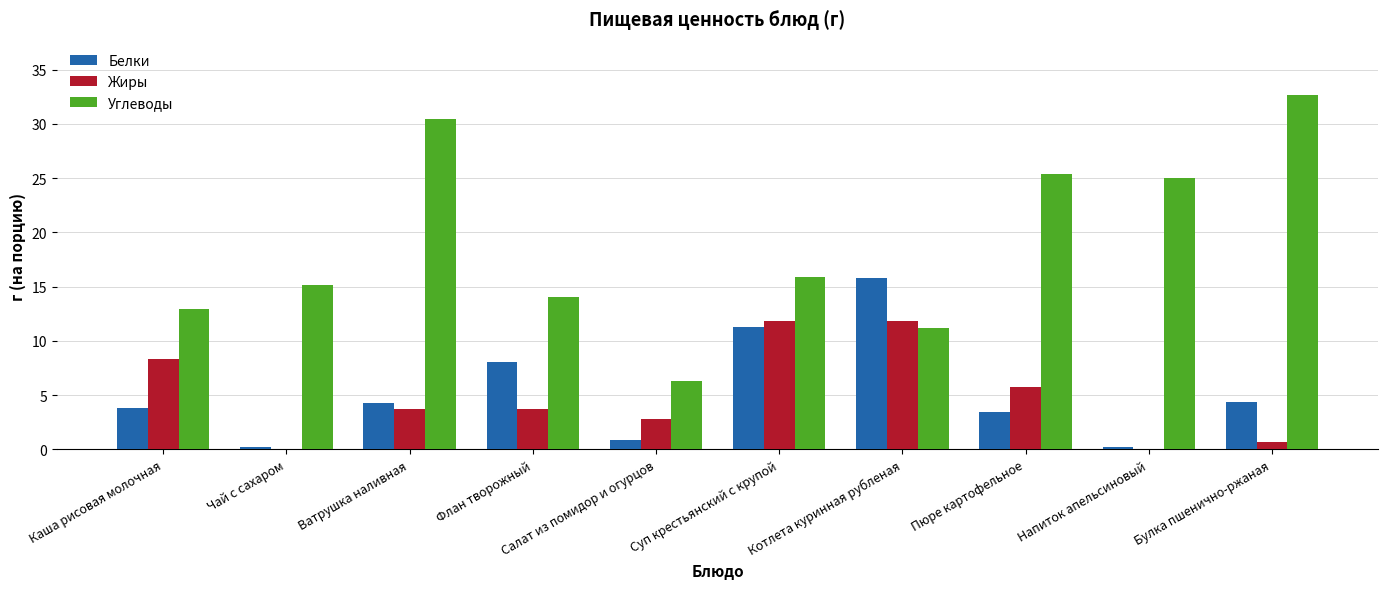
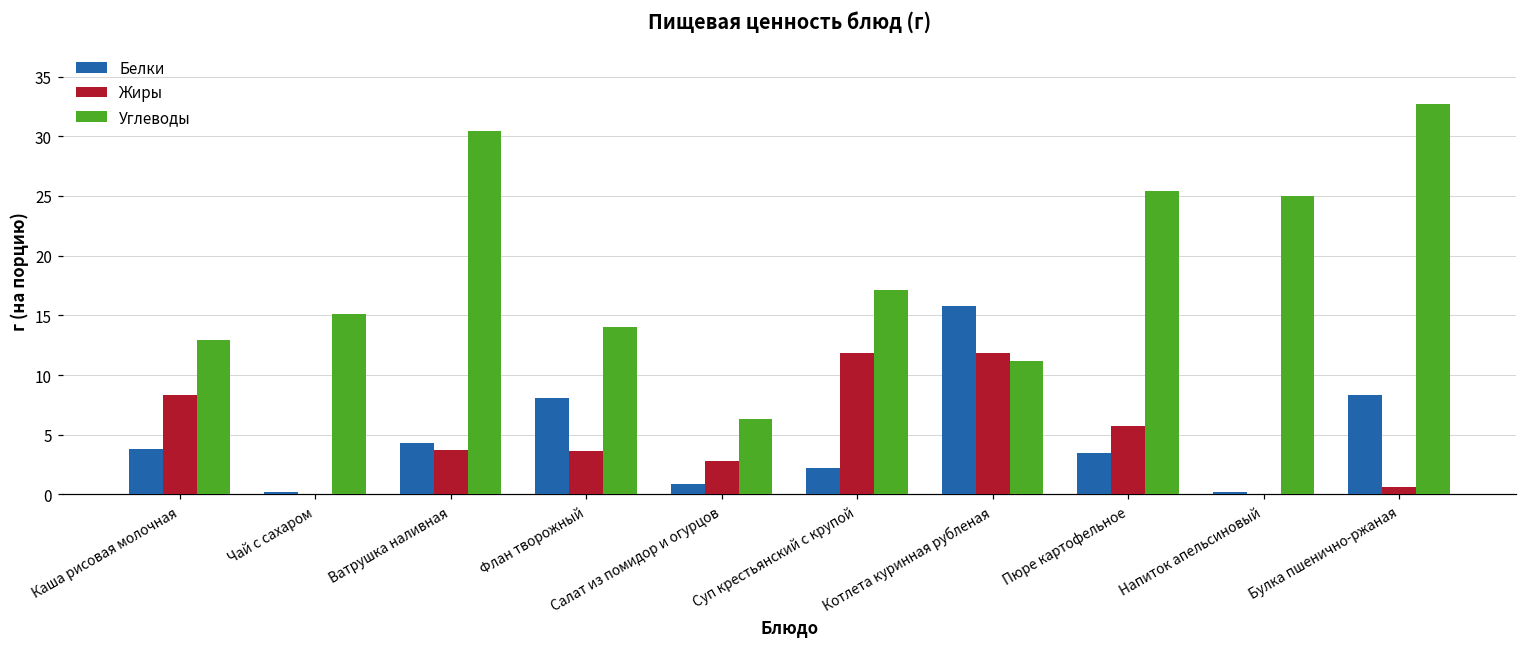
  {
    "Белки": {
      "Каша рисовая молочная": 3.8,
      "Ватрушка наливная": 4.3,
      "Флан творожный": 8.1,
      "Салат из помидор и огурцов": 0.9,
-     "Суп крестьянский с крупой": 11.3,
+     "Суп крестьянский с крупой": 2.2,
      "Котлета куринная рубленая": 15.8,
      "Пюре картофельное": 3.5,
-     "Булка пшенично-ржаная": 4.3
+     "Булка пшенично-ржаная": 8.4
    },
    "Жиры": {
      "Каша рисовая молочная": 8.4,
      "Ватрушка наливная": 3.7,
      "Флан творожный": 3.7,
      "Салат из помидор и огурцов": 2.8,
      "Суп крестьянский с крупой": 11.8,
      "Котлета куринная рубленая": 11.9,
      "Пюре картофельное": 5.8,
      "Булка пшенично-ржаная": 0.7
    },
    "Углеводы": {
      "Каша рисовая молочная": 12.9,
      "Чай с сахаром": 15.1,
      "Ватрушка наливная": 30.5,
      "Флан творожный": 14.0,
      "Салат из помидор и огурцов": 6.4,
-     "Суп крестьянский с крупой": 15.9,
+     "Суп крестьянский с крупой": 17.1,
      "Котлета куринная рубленая": 11.2,
      "Пюре картофельное": 25.4,
      "Напиток апельсиновый": 25.0,
      "Булка пшенично-ржаная": 32.7
    }
  }
